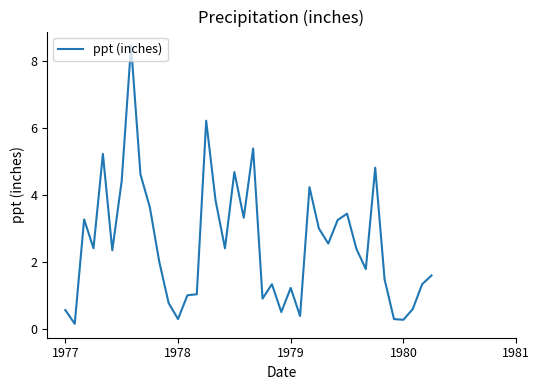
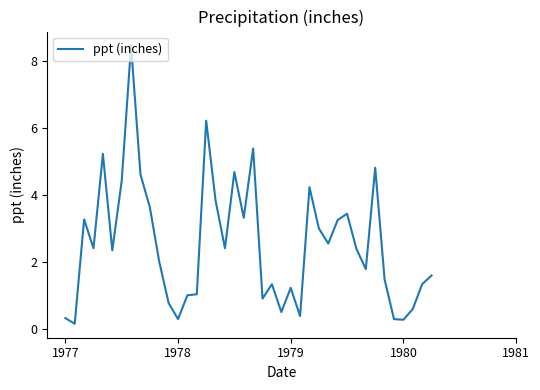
  {
-   "1977": 0.6,
+   "1977": 0.3,
    "1978": 0.3,
    "1979": 1.2,
    "1980": 0.3
  }
